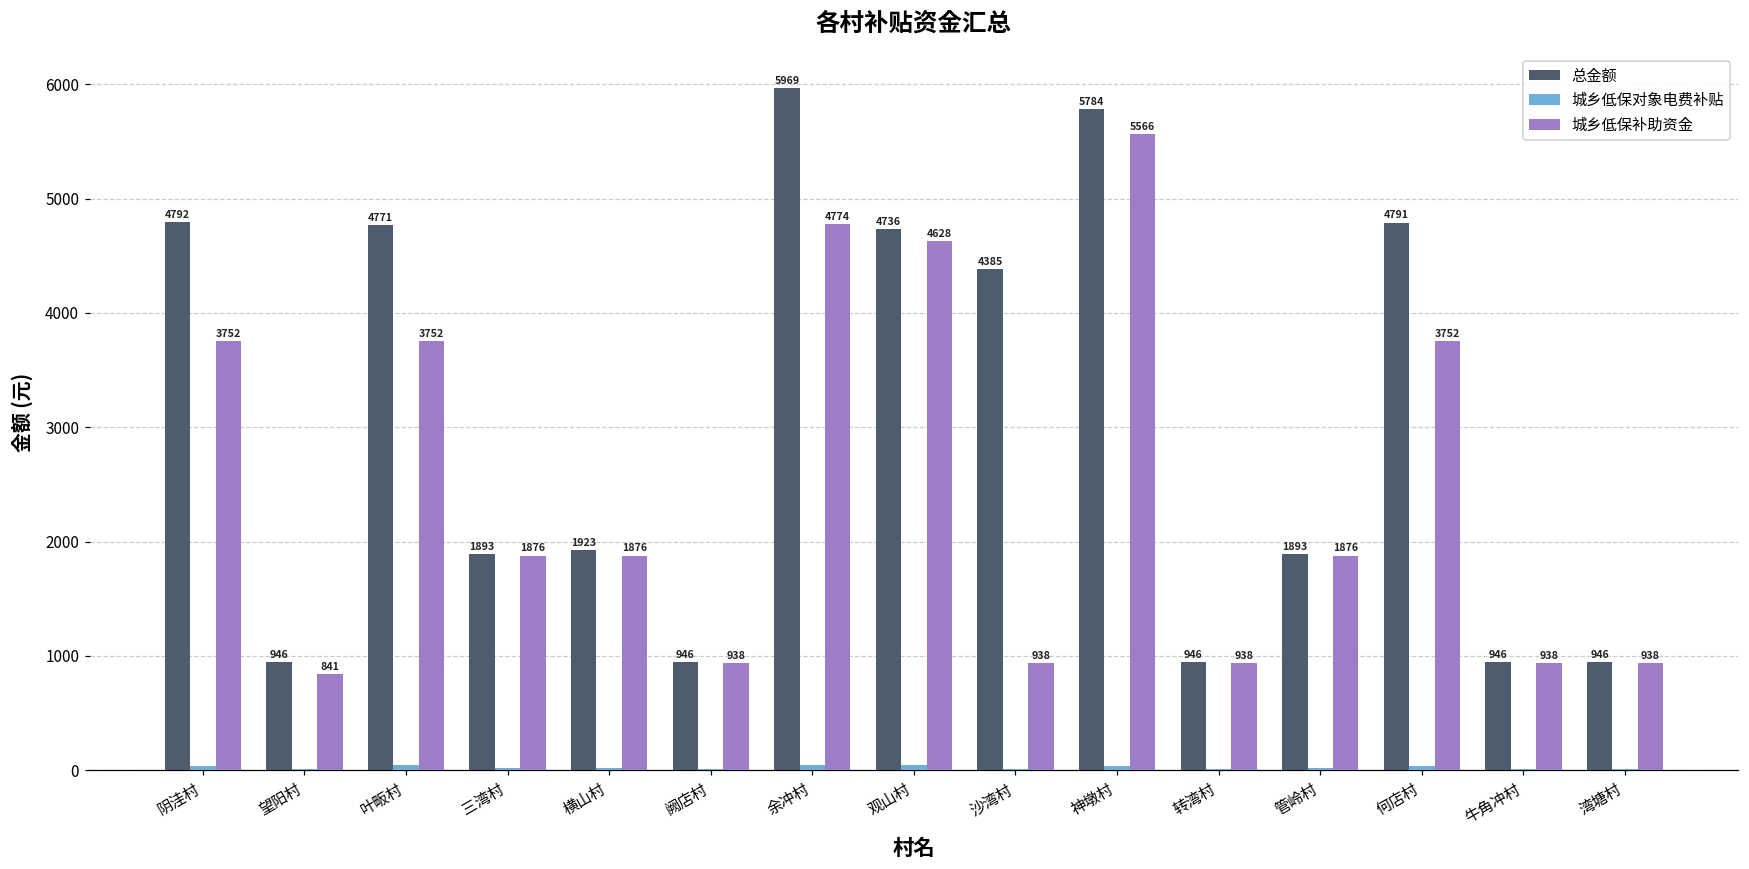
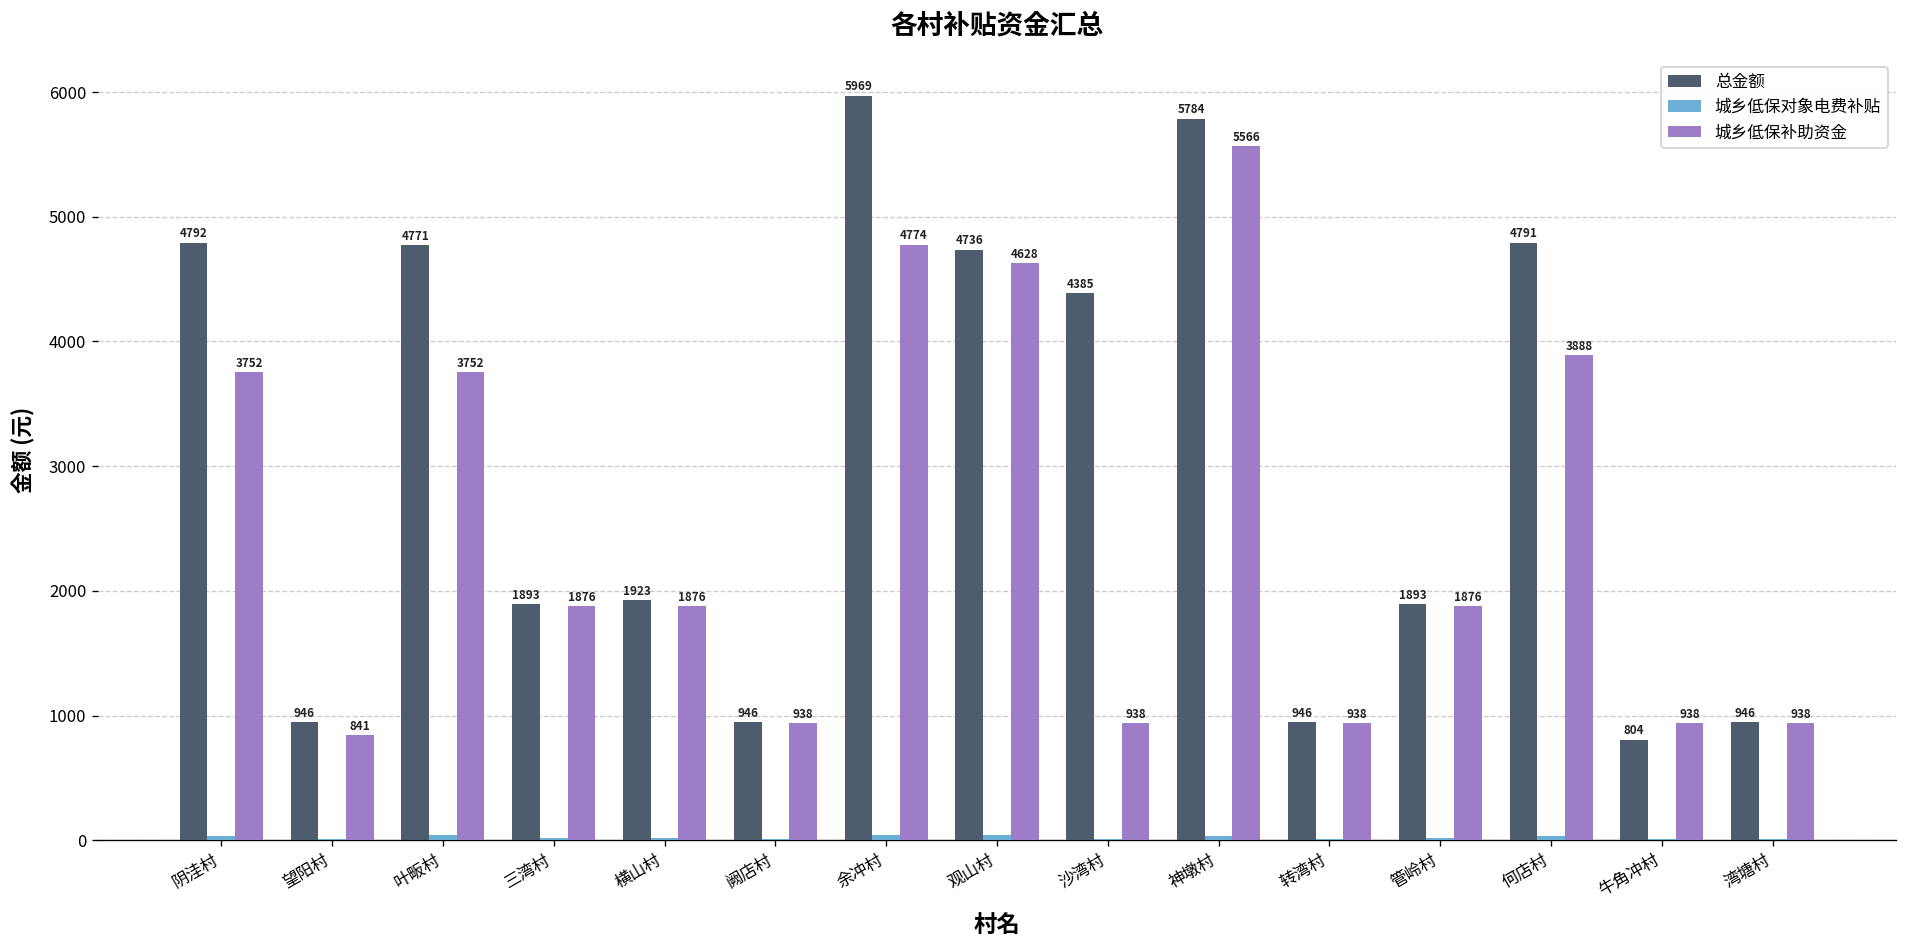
  {
    "总金额": {
      "阴洼村": 4792,
      "望阳村": 946,
      "叶畈村": 4771,
      "三湾村": 1893,
      "横山村": 1923,
      "阙店村": 946,
      "余冲村": 5969,
      "观山村": 4736,
      "沙湾村": 4385,
      "神墩村": 5784,
      "转湾村": 946,
      "管岭村": 1893,
      "何店村": 4791,
-     "牛角冲村": 946,
+     "牛角冲村": 804,
      "湾塘村": 946
    },
    "城乡低保对象电费补贴": {
      "阴洼村": 30,
      "叶畈村": 40,
      "余冲村": 40,
      "观山村": 40,
      "神墩村": 30,
      "何店村": 30
    },
    "城乡低保补助资金": {
      "阴洼村": 3752,
      "望阳村": 841,
      "叶畈村": 3752,
      "三湾村": 1876,
      "横山村": 1876,
      "阙店村": 938,
      "余冲村": 4774,
      "观山村": 4628,
      "沙湾村": 938,
      "神墩村": 5566,
      "转湾村": 938,
      "管岭村": 1876,
-     "何店村": 3752,
+     "何店村": 3888,
      "牛角冲村": 938,
      "湾塘村": 938
    }
  }
